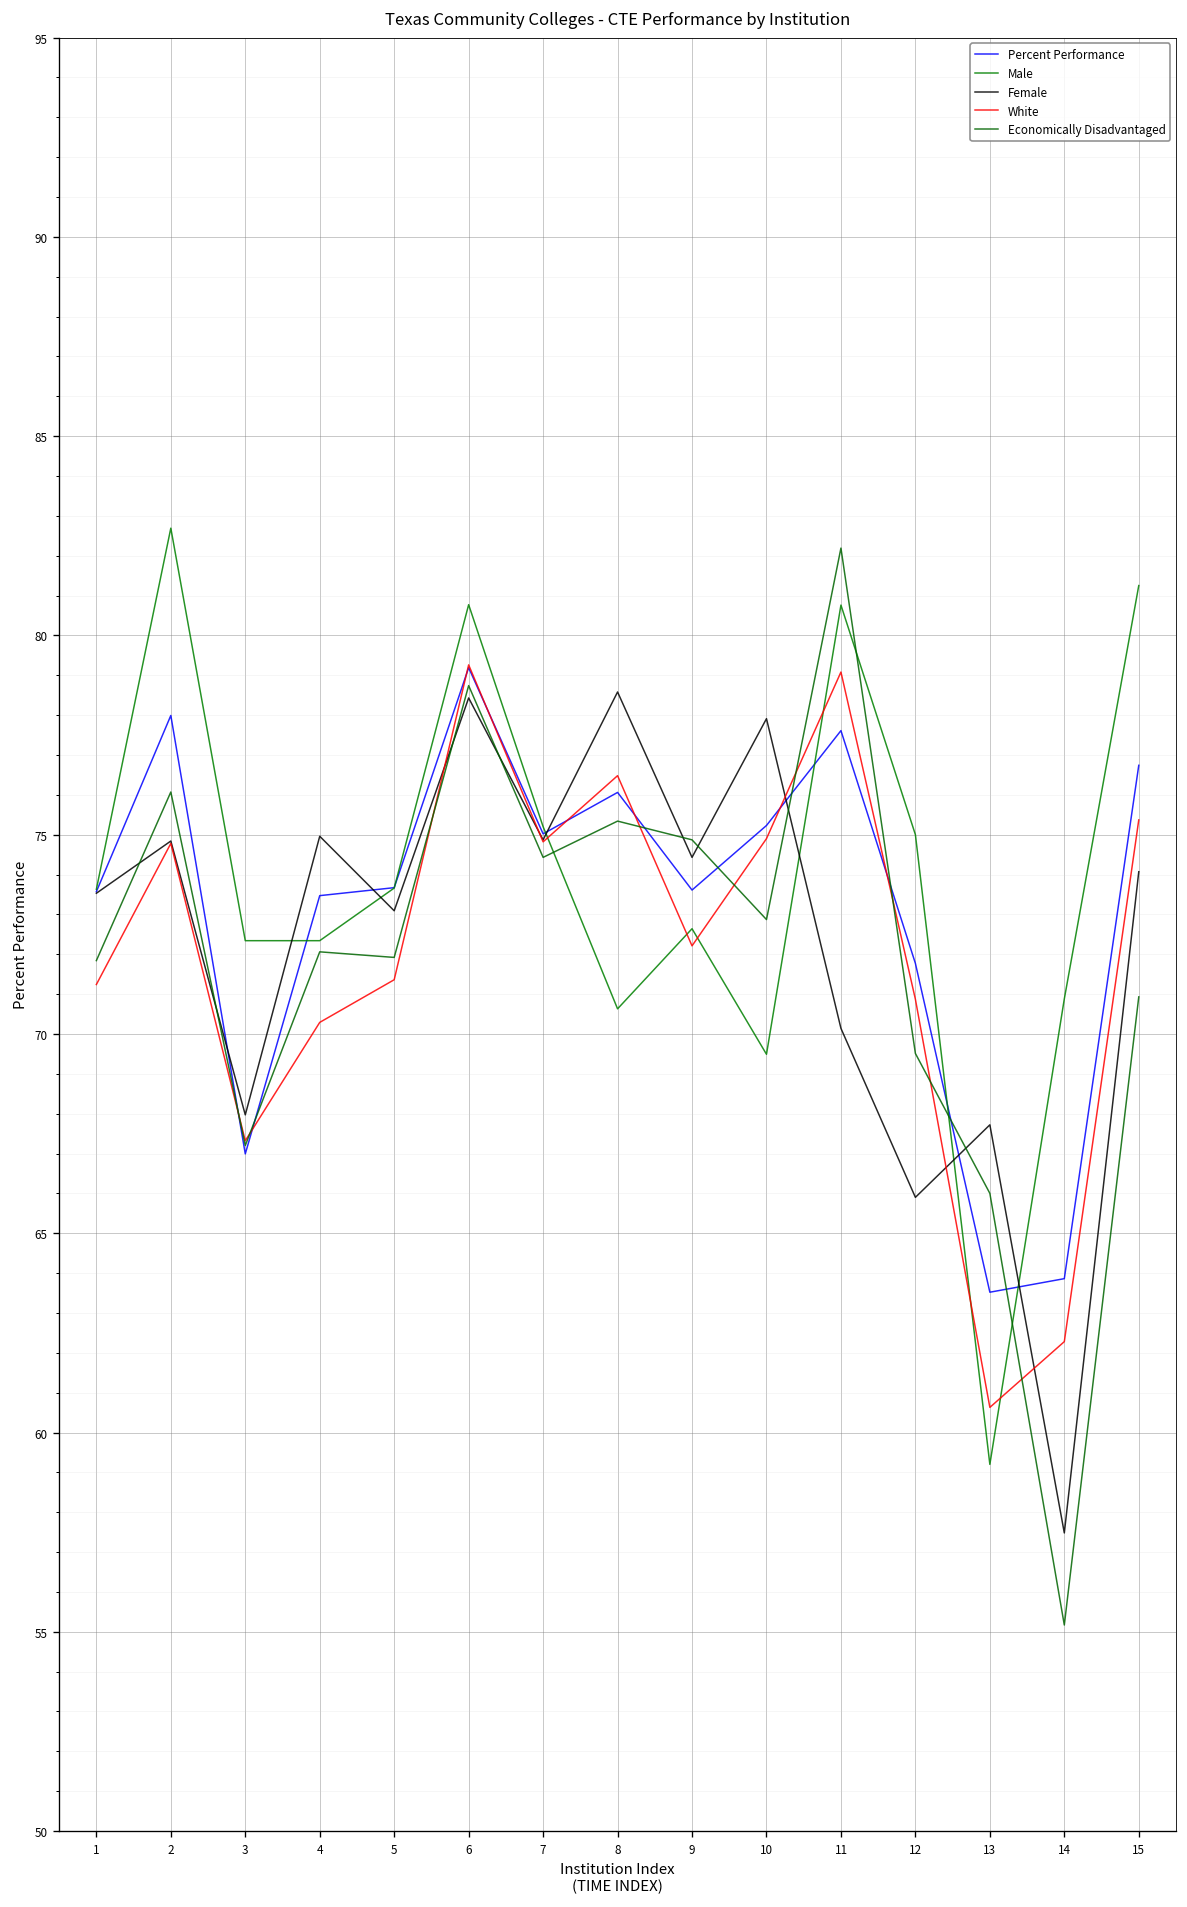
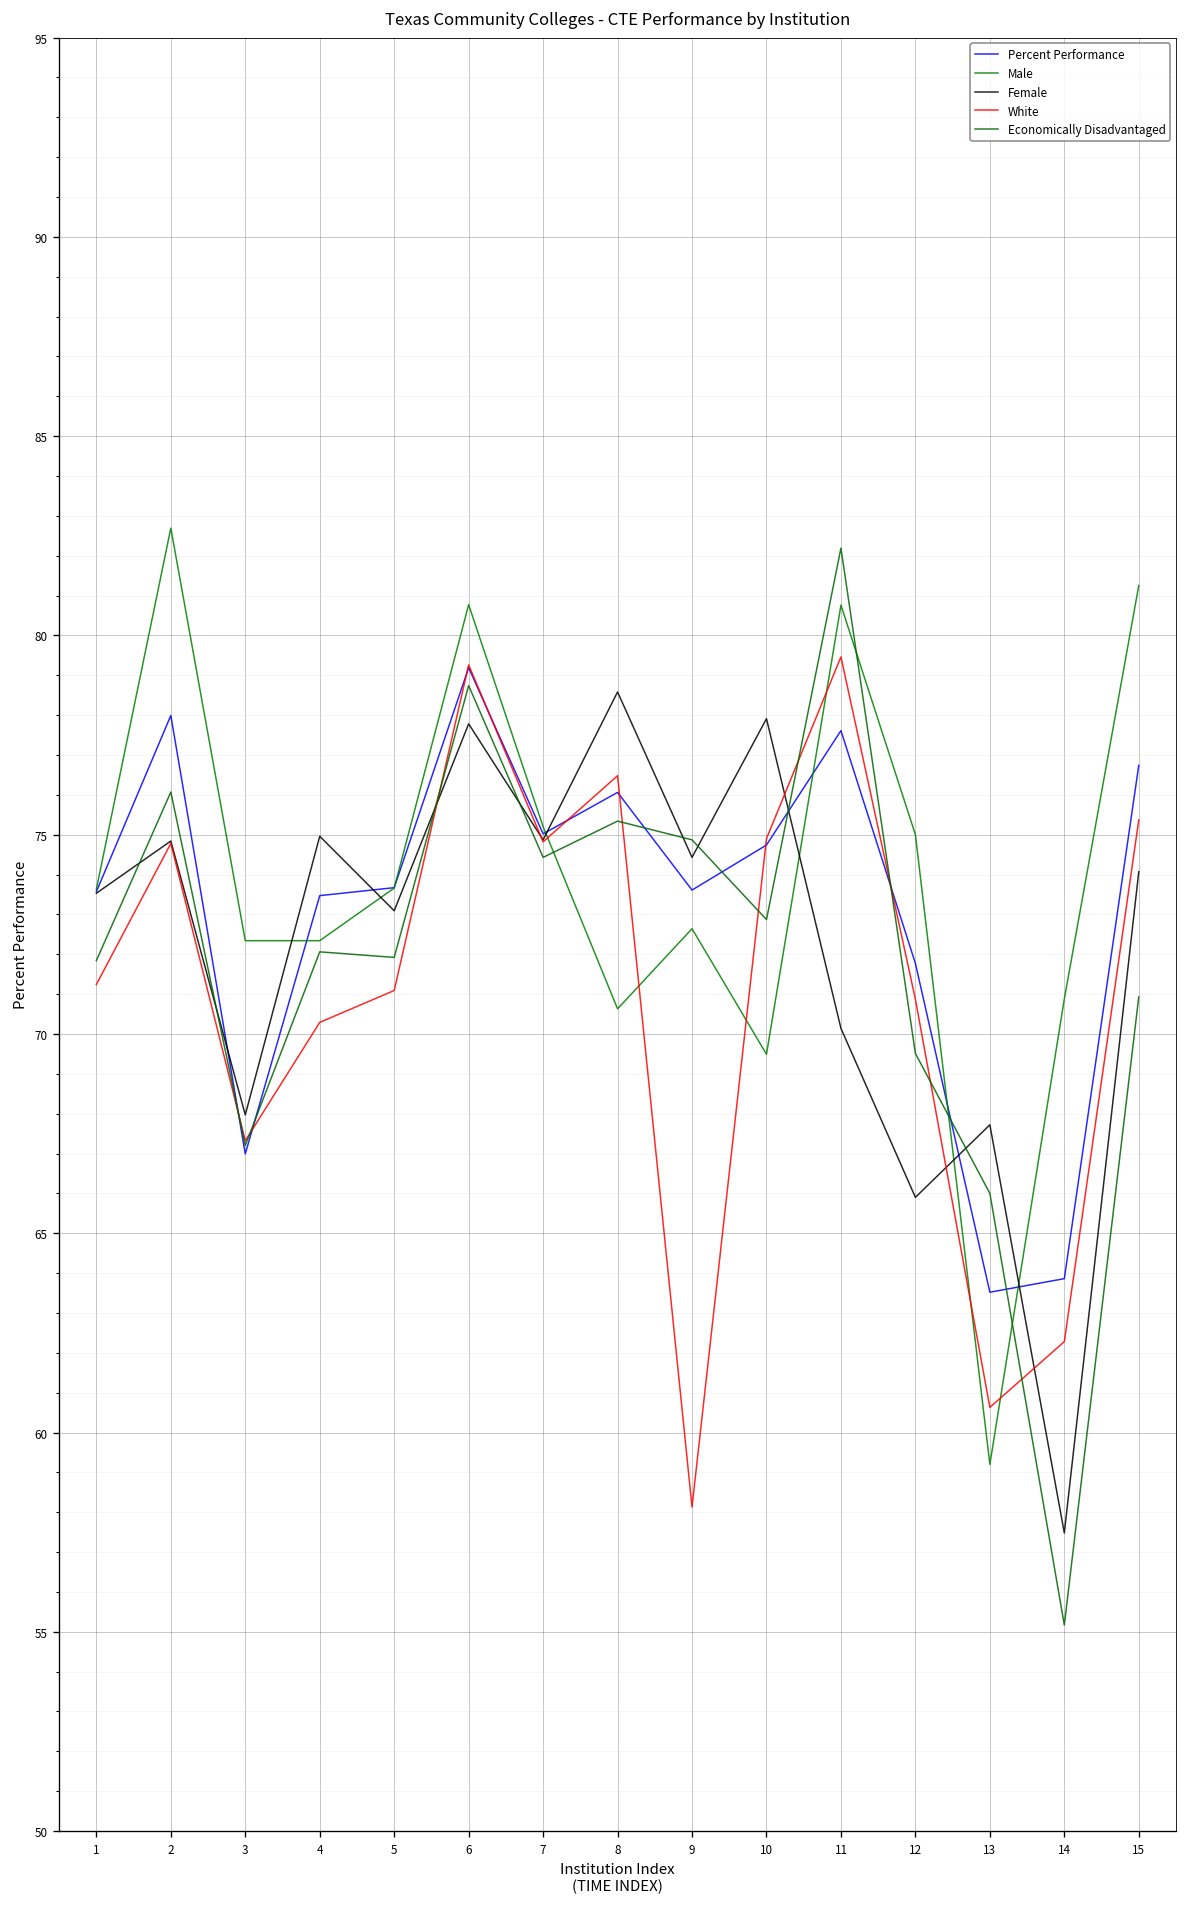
  {
    "Percent Performance": {
      "2": 78.0,
      "3": 67.0,
      "4": 73.5,
      "7": 75.0,
      "8": 76.1,
      "9": 73.6,
-     "10": 75.2,
+     "10": 74.7,
      "11": 77.6,
      "12": 71.8,
      "13": 63.5,
      "14": 63.9,
      "15": 76.7
    },
    "Female": {
      "3": 68.0,
      "4": 75.0,
      "5": 73.1,
-     "6": 78.4,
+     "6": 77.8,
      "8": 78.6,
      "9": 74.4,
      "10": 77.9,
      "11": 70.1,
      "12": 65.9,
      "13": 67.7,
      "14": 57.5,
      "15": 74.1
    },
    "White": {
      "1": 71.2,
      "3": 67.3,
      "4": 70.3,
-     "5": 71.4,
+     "5": 71.1,
      "8": 76.5,
-     "9": 72.2,
+     "9": 58.1,
      "10": 74.9,
-     "11": 79.1,
+     "11": 79.5,
      "12": 70.9,
      "13": 60.6,
      "14": 62.3,
      "15": 75.4
    }
  }
